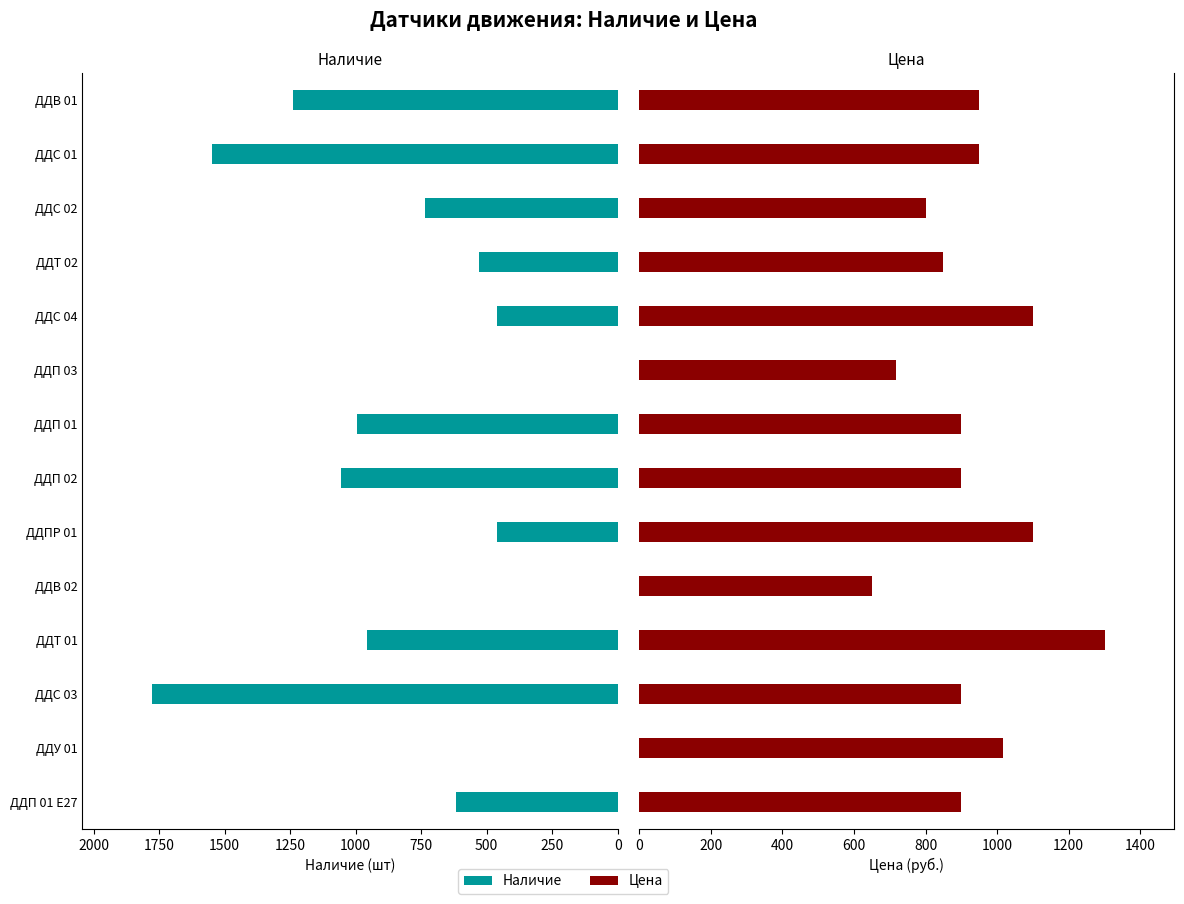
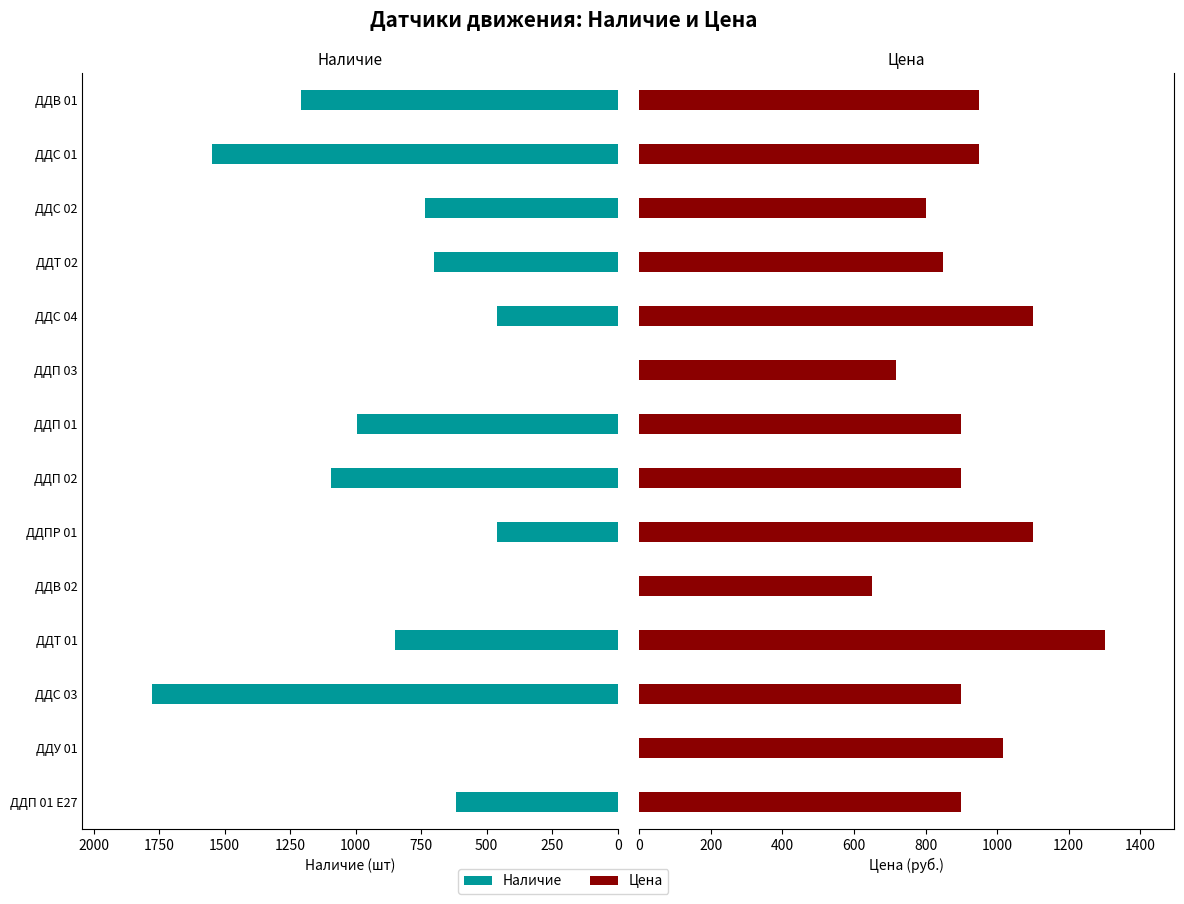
  {
    "Наличие": {
-     "ДДВ 01": 1240,
+     "ДДВ 01": 1210,
      "ДДС 01": 1550,
      "ДДС 02": 740,
-     "ДДТ 02": 530,
+     "ДДТ 02": 700,
      "ДДС 04": 460,
      "ДДП 03": 0,
      "ДДП 01": 1000,
-     "ДДП 02": 1060,
+     "ДДП 02": 1100,
      "ДДПР 01": 460,
      "ДДВ 02": 0,
-     "ДДТ 01": 960,
+     "ДДТ 01": 850,
      "ДДС 03": 1780,
      "ДДУ 01": 0,
      "ДДП 01 E27": 620
    }
  }
